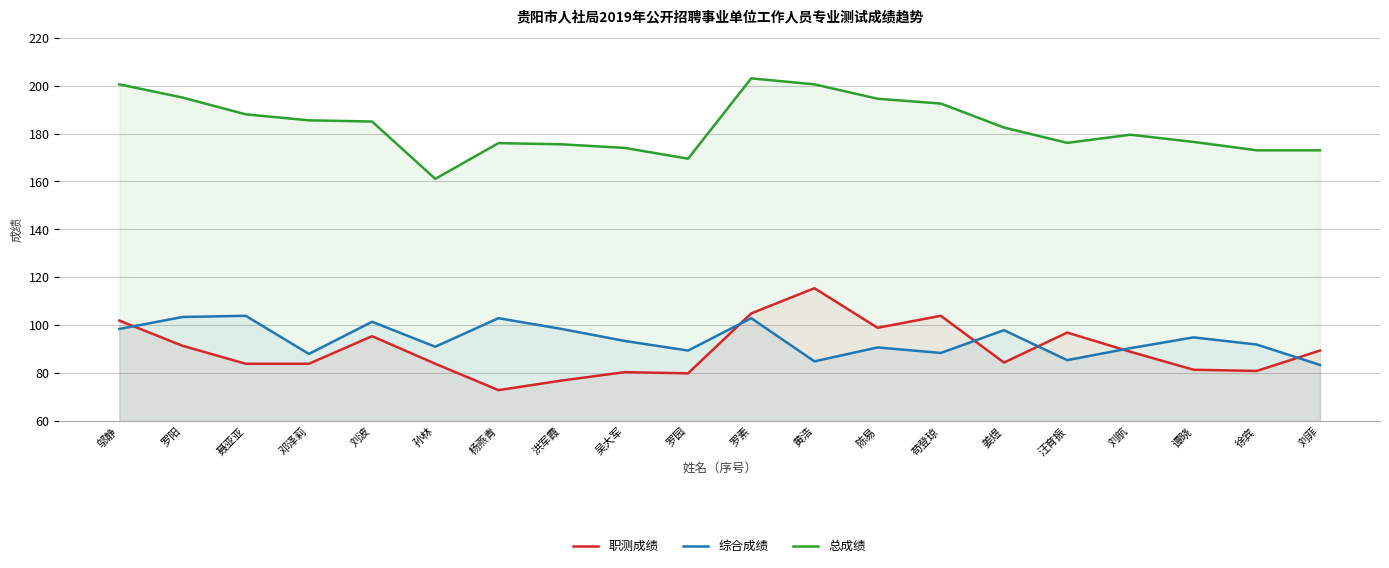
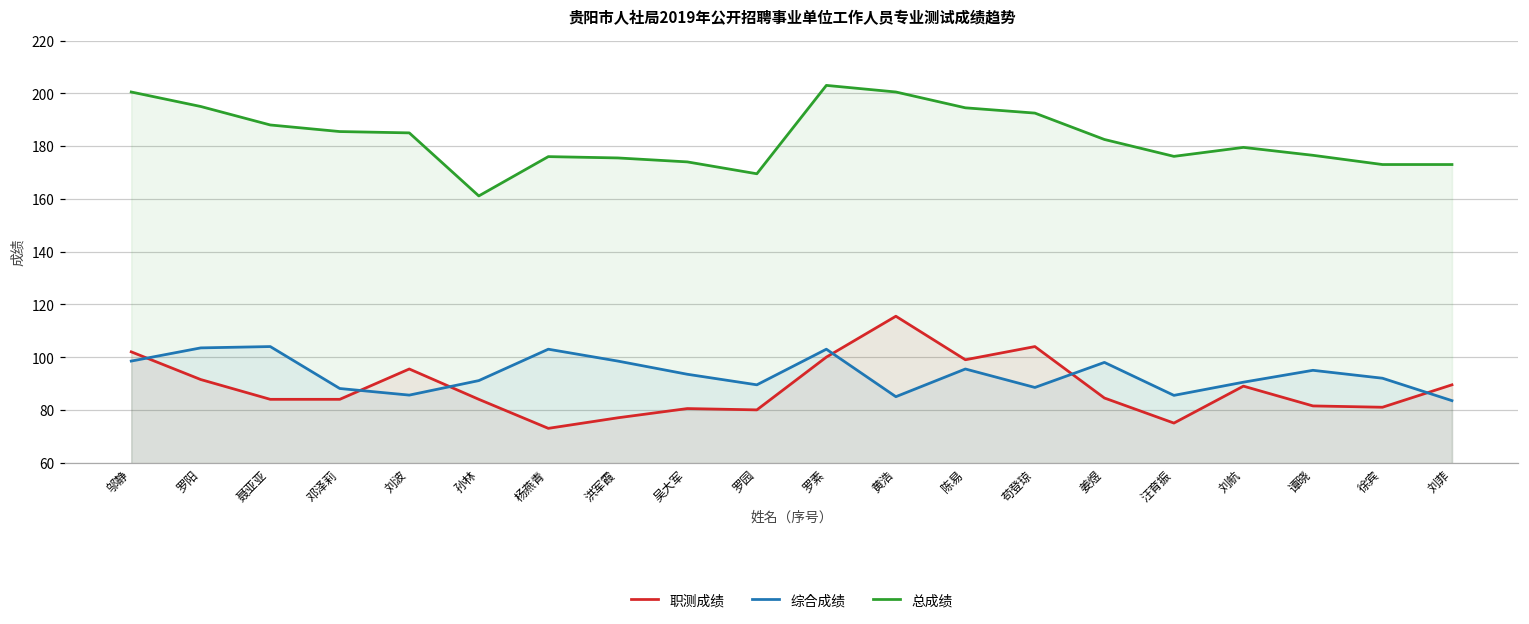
  {
    "职测成绩": {
      "邬静": 102,
      "罗阳": 92,
      "聂亚亚": 84,
      "邓泽莉": 84,
      "刘波": 96,
      "孙林": 84,
      "杨燕青": 73,
      "洪军霞": 77,
      "吴大军": 81,
      "罗园": 80,
-     "罗素": 105,
+     "罗素": 100,
      "黄浩": 116,
      "陈易": 99,
      "苟登琼": 104,
      "姜煜": 85,
-     "汪育振": 97,
+     "汪育振": 75,
      "刘航": 89,
      "谭晓": 82,
      "徐宾": 81,
      "刘菲": 90
    },
    "综合成绩": {
      "邬静": 99,
      "罗阳": 104,
      "聂亚亚": 104,
      "邓泽莉": 88,
-     "刘波": 102,
+     "刘波": 86,
      "孙林": 91,
      "杨燕青": 103,
      "洪军霞": 99,
      "吴大军": 94,
      "罗园": 90,
      "罗素": 103,
      "黄浩": 85,
-     "陈易": 91,
+     "陈易": 96,
      "苟登琼": 89,
      "姜煜": 98,
      "汪育振": 86,
      "刘航": 91,
      "谭晓": 95,
      "徐宾": 92,
      "刘菲": 84
    },
    "总成绩": {
      "邬静": 201,
      "罗阳": 195,
      "聂亚亚": 188,
      "邓泽莉": 186,
      "刘波": 185,
      "孙林": 161,
      "杨燕青": 176,
      "洪军霞": 176,
      "吴大军": 174,
      "罗园": 170,
      "罗素": 203,
      "黄浩": 201,
      "陈易": 195,
      "苟登琼": 193,
      "姜煜": 183,
      "汪育振": 176,
      "刘航": 180,
      "谭晓": 177,
      "徐宾": 173,
      "刘菲": 173
    }
  }
